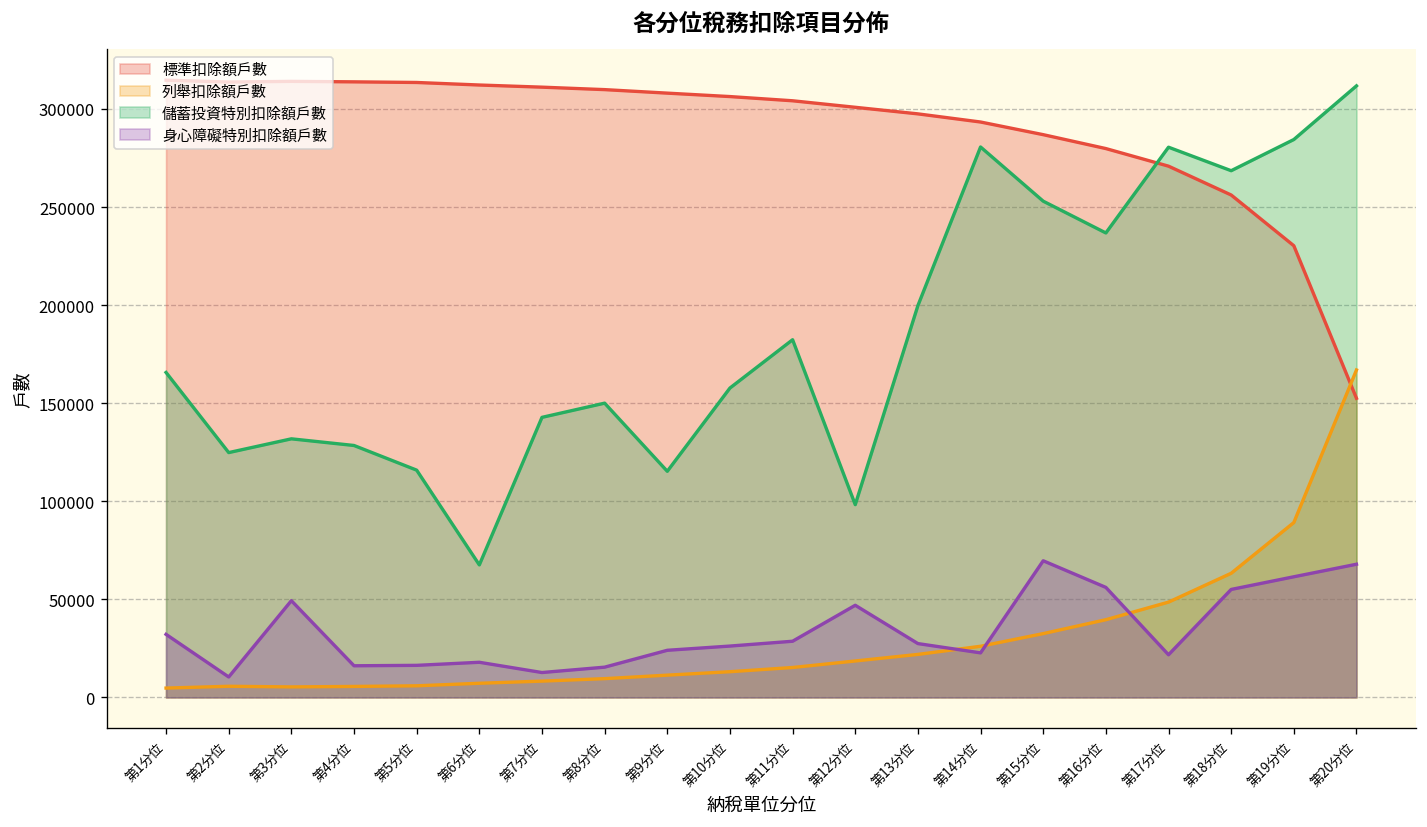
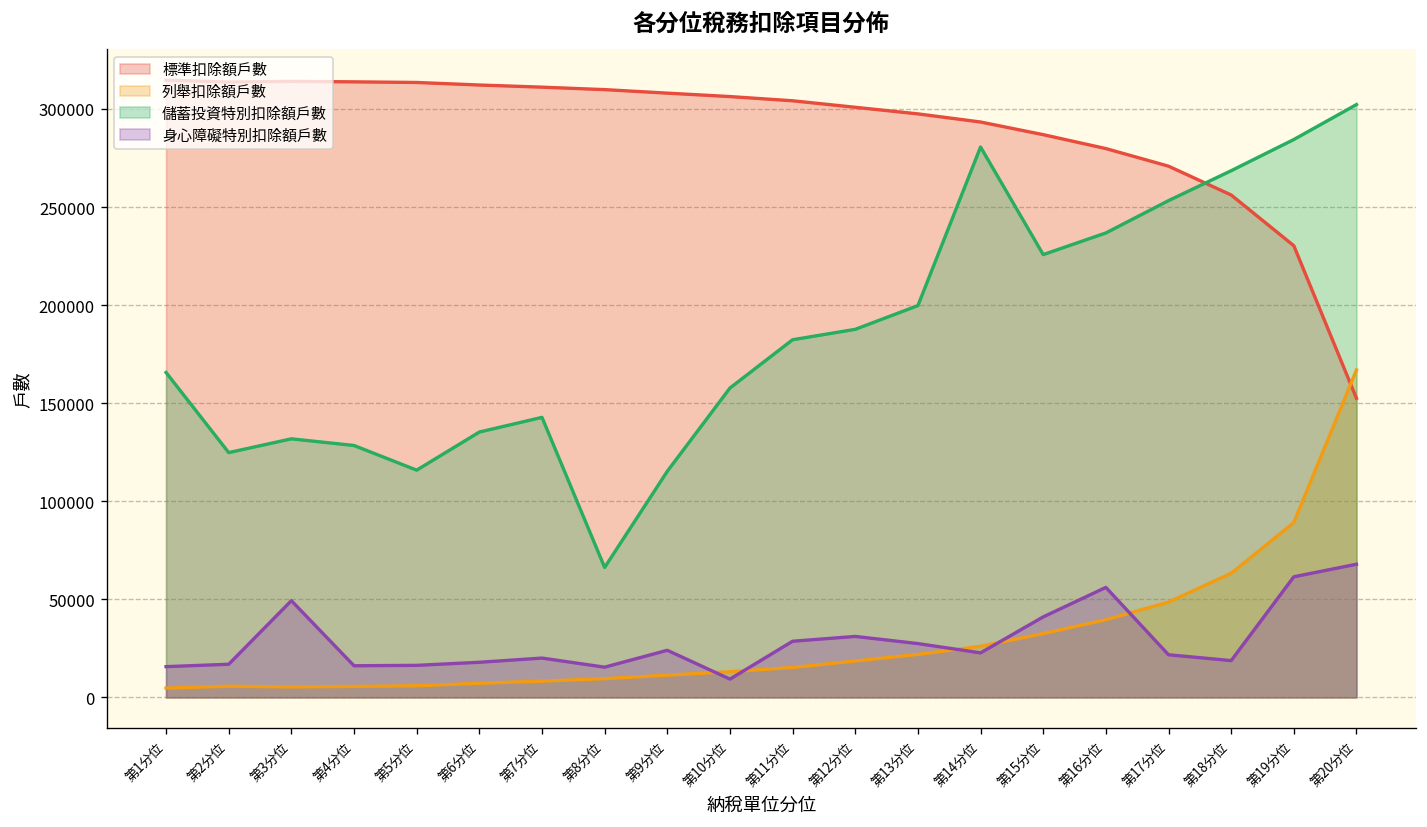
  {
    "儲蓄投資特別扣除額戶數": {
      "第1分位": 166000,
      "第2分位": 125000,
      "第3分位": 132000,
      "第4分位": 128000,
      "第5分位": 116000,
-     "第6分位": 68000,
+     "第6分位": 135000,
      "第7分位": 143000,
-     "第8分位": 150000,
+     "第8分位": 66000,
      "第9分位": 115000,
      "第10分位": 158000,
      "第11分位": 182000,
-     "第12分位": 98000,
+     "第12分位": 188000,
      "第13分位": 200000,
      "第14分位": 281000,
-     "第15分位": 253000,
+     "第15分位": 226000,
      "第16分位": 237000,
-     "第17分位": 280000,
+     "第17分位": 253000,
      "第18分位": 269000,
      "第19分位": 284000,
-     "第20分位": 312000
+     "第20分位": 302000
    },
    "身心障礙特別扣除額戶數": {
-     "第1分位": 32000,
-     "第2分位": 10000,
+     "第1分位": 16000,
+     "第2分位": 17000,
      "第3分位": 49000,
      "第4分位": 16000,
      "第5分位": 16000,
      "第6分位": 18000,
-     "第7分位": 13000,
+     "第7分位": 20000,
      "第8分位": 15000,
      "第9分位": 24000,
-     "第10分位": 26000,
+     "第10分位": 9000,
      "第11分位": 29000,
-     "第12分位": 47000,
+     "第12分位": 31000,
      "第13分位": 27000,
      "第14分位": 23000,
-     "第15分位": 70000,
+     "第15分位": 41000,
      "第16分位": 56000,
      "第17分位": 22000,
-     "第18分位": 55000,
+     "第18分位": 19000,
      "第19分位": 61000,
      "第20分位": 68000
    }
  }
